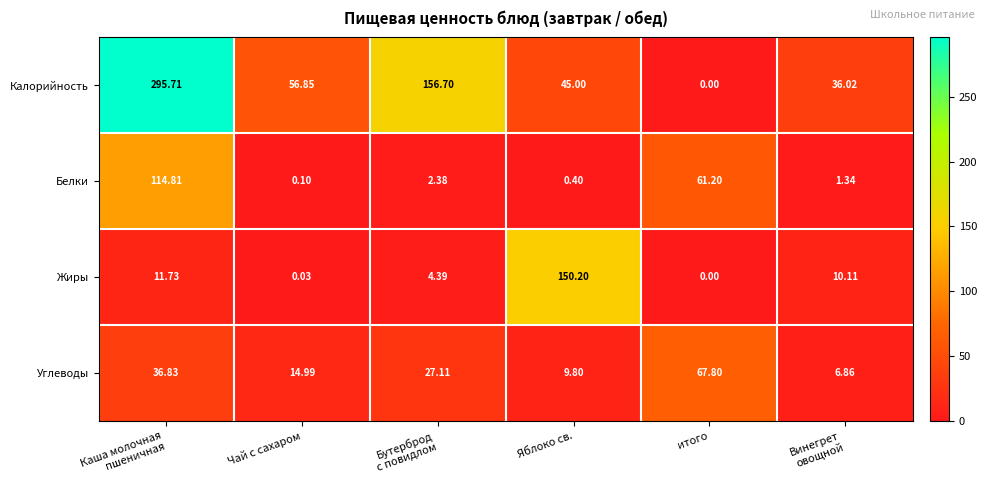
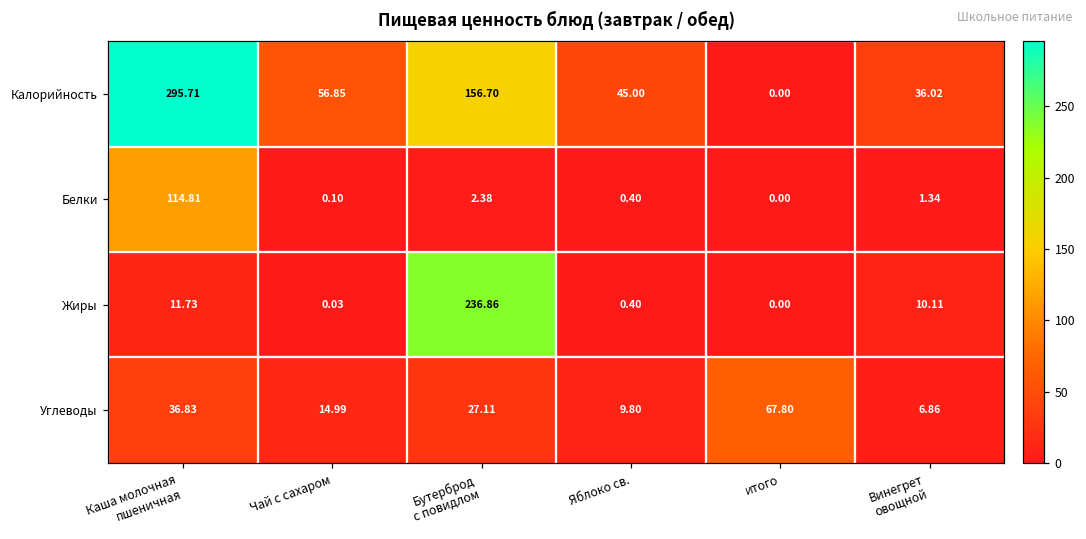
  {
    "Калорийность": {
      "Каша молочная пшеничная": 295.71,
      "Чай с сахаром": 56.85,
      "Бутерброд с повидлом": 156.70,
      "Яблоко св.": 45.00,
      "итого": 0.00,
      "Винегрет овощной": 36.02
    },
    "Белки": {
      "Каша молочная пшеничная": 114.81,
      "Чай с сахаром": 0.10,
      "Бутерброд с повидлом": 2.38,
      "Яблоко св.": 0.40,
-     "итого": 61.20,
+     "итого": 0.00,
      "Винегрет овощной": 1.34
    },
    "Жиры": {
      "Каша молочная пшеничная": 11.73,
      "Чай с сахаром": 0.03,
-     "Бутерброд с повидлом": 4.39,
-     "Яблоко св.": 150.20,
+     "Бутерброд с повидлом": 236.86,
+     "Яблоко св.": 0.40,
      "итого": 0.00,
      "Винегрет овощной": 10.11
    },
    "Углеводы": {
      "Каша молочная пшеничная": 36.83,
      "Чай с сахаром": 14.99,
      "Бутерброд с повидлом": 27.11,
      "Яблоко св.": 9.80,
      "итого": 67.80,
      "Винегрет овощной": 6.86
    }
  }
